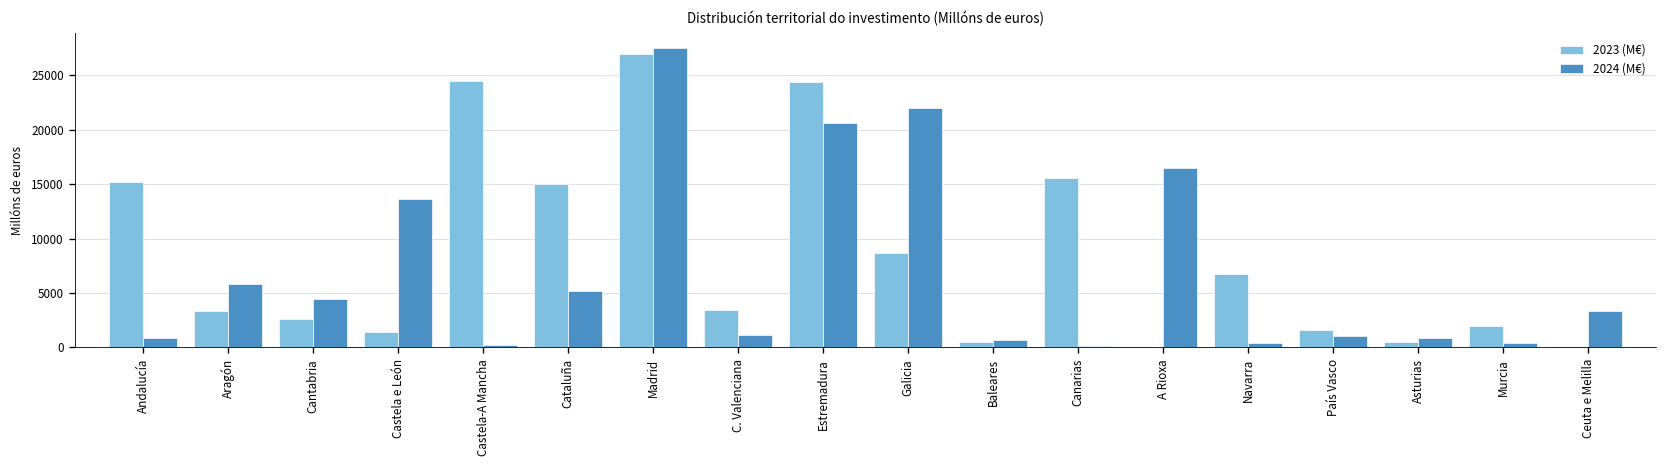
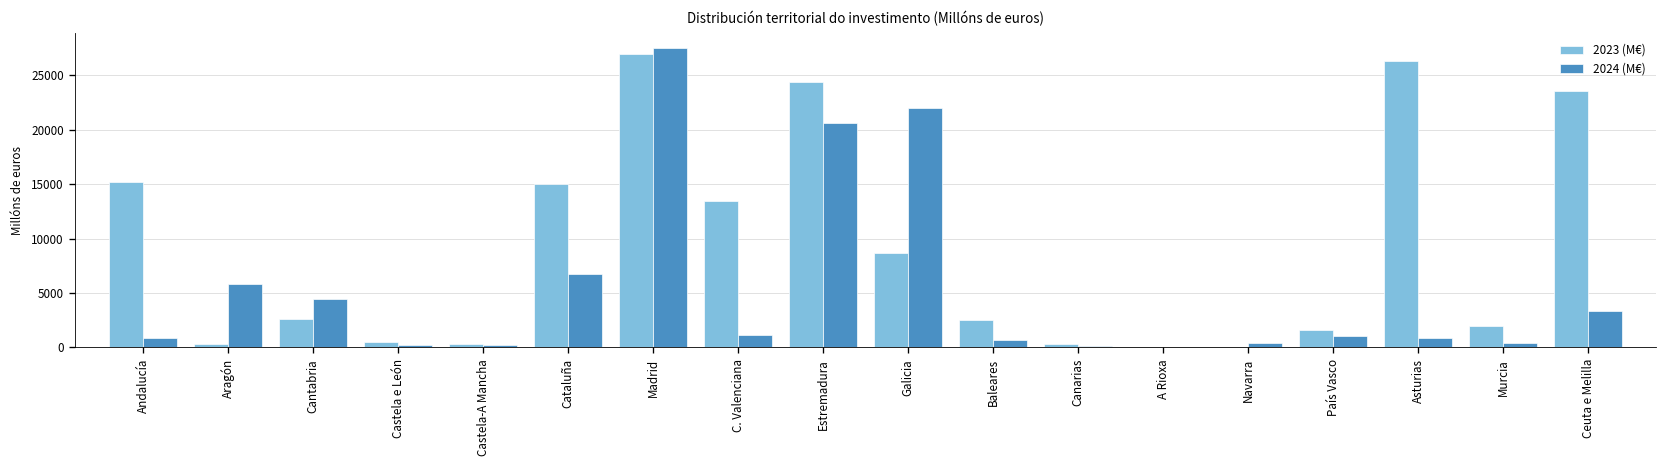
  {
    "2023 (M€)": {
      "Andalucía": 15000,
-     "Aragón": 3000,
+     "Aragón": 0,
      "Cantabria": 3000,
-     "Castela e León": 1000,
-     "Castela-A Mancha": 25000,
+     "Castela e León": 0,
+     "Castela-A Mancha": 0,
      "Cataluña": 15000,
      "Madrid": 27000,
-     "C. Valenciana": 3000,
+     "C. Valenciana": 13000,
      "Estremadura": 24000,
      "Galicia": 9000,
-     "Baleares": 0,
-     "Canarias": 16000,
-     "Navarra": 7000,
+     "Baleares": 3000,
+     "Canarias": 0,
+     "Navarra": 0,
      "País Vasco": 2000,
-     "Asturias": 1000,
+     "Asturias": 26000,
      "Murcia": 2000,
-     "Ceuta e Melilla": 0
+     "Ceuta e Melilla": 24000
    },
    "2024 (M€)": {
      "Andalucía": 1000,
      "Aragón": 6000,
      "Cantabria": 4000,
-     "Castela e León": 14000,
-     "Cataluña": 5000,
+     "Castela e León": 0,
+     "Cataluña": 7000,
      "Madrid": 28000,
      "C. Valenciana": 1000,
      "Estremadura": 21000,
      "Galicia": 22000,
      "Baleares": 1000,
-     "A Rioxa": 16000,
+     "A Rioxa": 0,
      "Navarra": 0,
      "País Vasco": 1000,
      "Asturias": 1000,
      "Murcia": 0,
      "Ceuta e Melilla": 3000
    }
  }
